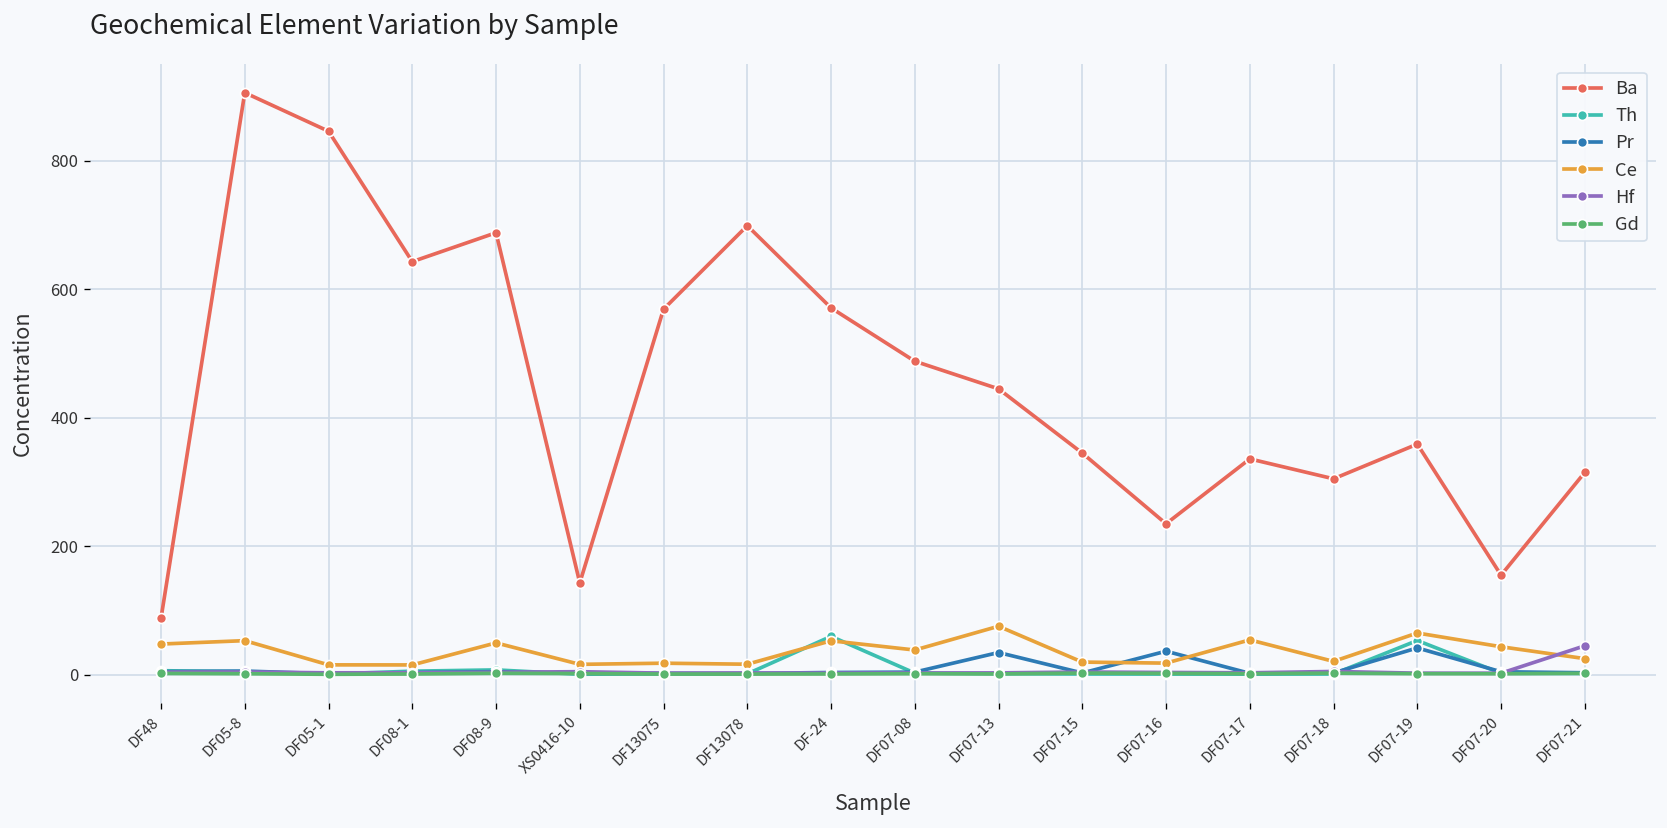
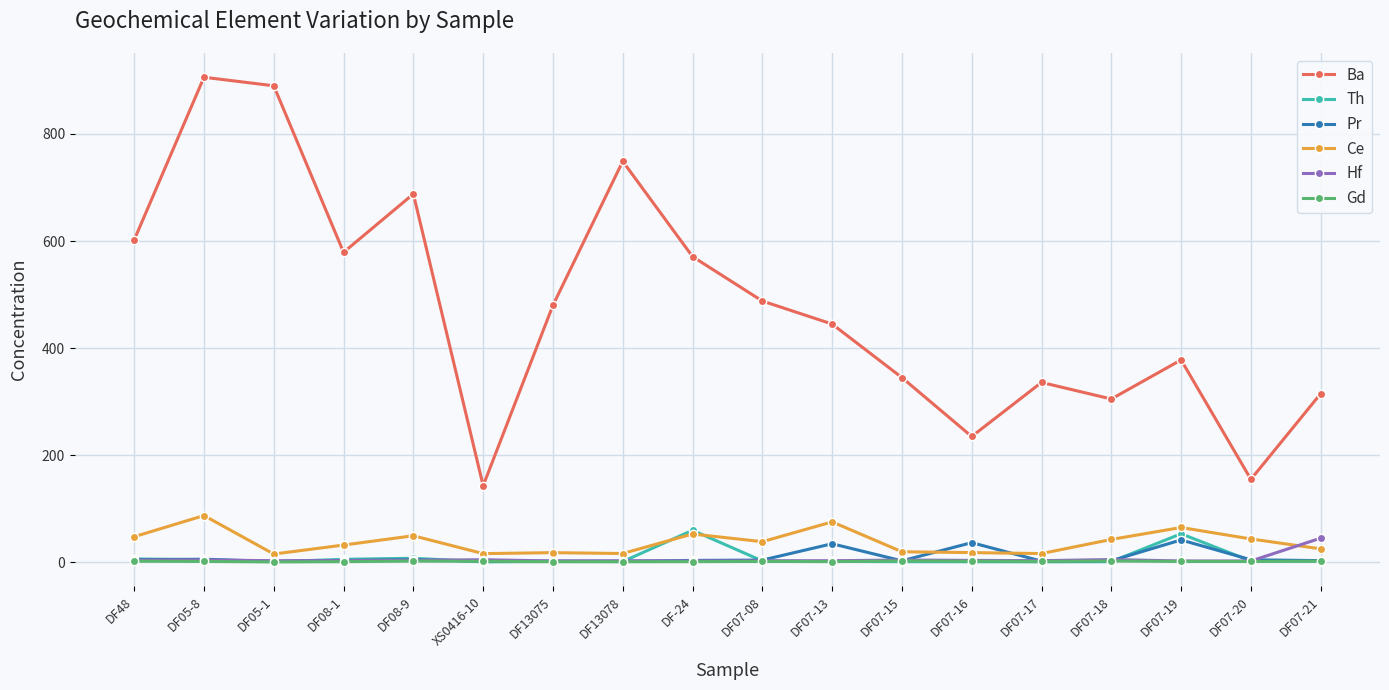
  {
    "Ba": {
-     "DF48": 90,
+     "DF48": 600,
      "DF05-8": 910,
-     "DF05-1": 850,
-     "DF08-1": 640,
+     "DF05-1": 890,
+     "DF08-1": 580,
      "DF08-9": 690,
      "XS0416-10": 140,
-     "DF13075": 570,
-     "DF13078": 700,
+     "DF13075": 480,
+     "DF13078": 750,
      "DF-24": 570,
      "DF07-08": 490,
      "DF07-13": 450,
      "DF07-15": 350,
      "DF07-16": 240,
      "DF07-17": 340,
      "DF07-18": 310,
-     "DF07-19": 360,
+     "DF07-19": 380,
      "DF07-20": 160,
      "DF07-21": 320
    },
    "Th": {
      "DF-24": 60,
      "DF07-19": 50
    },
    "Pr": {
      "DF07-13": 30,
      "DF07-16": 40,
      "DF07-19": 40
    },
    "Ce": {
      "DF48": 50,
-     "DF05-8": 50,
+     "DF05-8": 90,
      "DF05-1": 20,
-     "DF08-1": 20,
+     "DF08-1": 30,
      "DF08-9": 50,
      "XS0416-10": 20,
      "DF13075": 20,
      "DF13078": 20,
      "DF-24": 50,
      "DF07-08": 40,
      "DF07-13": 80,
      "DF07-15": 20,
      "DF07-16": 20,
-     "DF07-17": 50,
-     "DF07-18": 20,
+     "DF07-17": 20,
+     "DF07-18": 40,
      "DF07-19": 70,
      "DF07-20": 40,
      "DF07-21": 30
    },
    "Hf": {
      "DF07-21": 50
    }
  }
